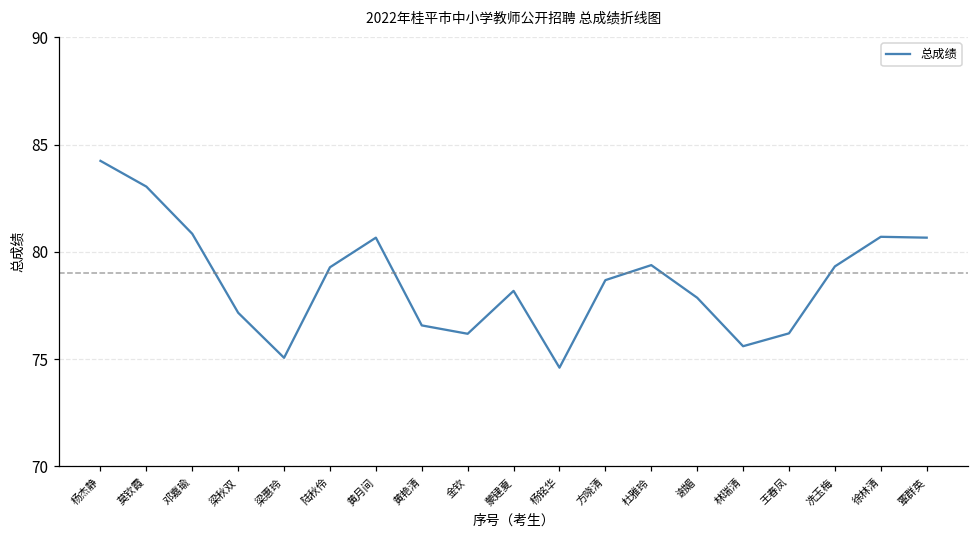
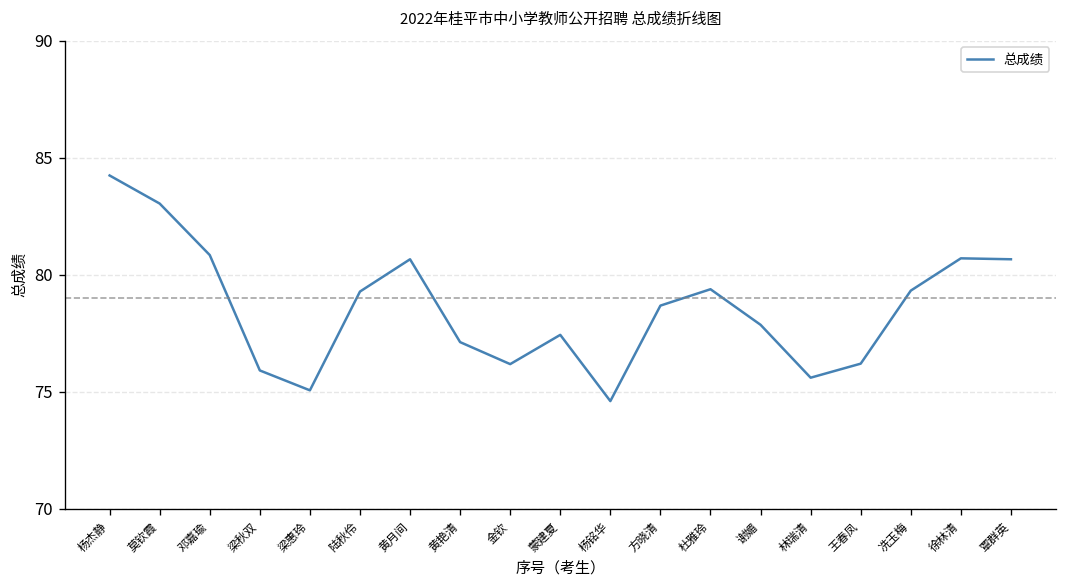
  {
    "杨杰静": 84.2,
    "莫钦霞": 83.0,
    "邓嘉瑜": 80.8,
-   "梁秋双": 77.2,
+   "梁秋双": 75.9,
    "梁惠玲": 75.1,
    "陆秋伶": 79.3,
    "黄月间": 80.7,
-   "黄艳清": 76.6,
+   "黄艳清": 77.1,
    "金钦": 76.2,
-   "蒙建夏": 78.2,
+   "蒙建夏": 77.4,
    "杨铭华": 74.6,
    "方晓清": 78.7,
    "杜雅玲": 79.4,
    "谢媚": 77.9,
    "林瑞清": 75.6,
    "王春凤": 76.2,
    "冼玉梅": 79.3,
    "徐林清": 80.7,
    "覃群英": 80.7
  }
